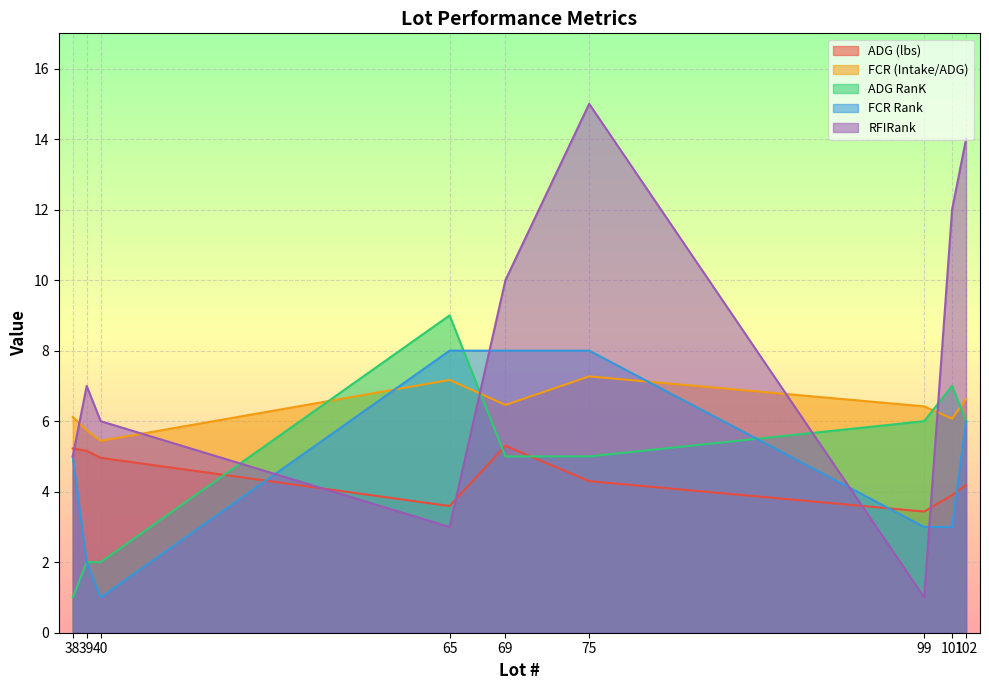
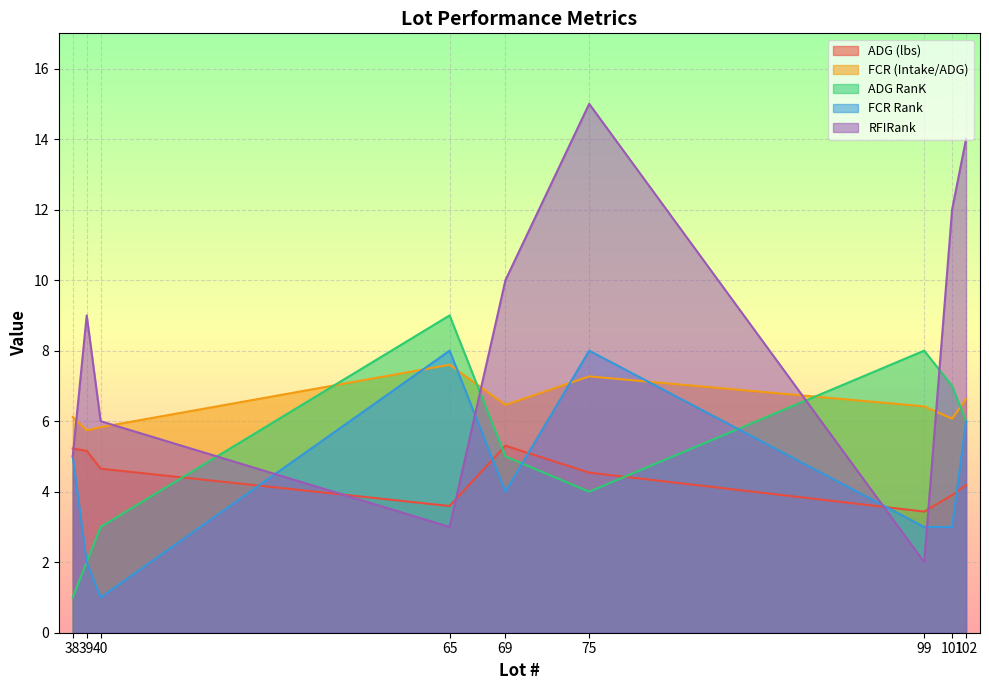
  {
    "ADG (lbs)": {
      "38": 5.2,
      "39": 5.2,
-     "40": 5.0,
+     "40": 4.7,
      "65": 3.6,
      "69": 5.3,
-     "75": 4.3,
+     "75": 4.5,
      "99": 3.4
    },
    "FCR (Intake/ADG)": {
      "38": 6.1,
      "39": 5.7,
-     "40": 5.4,
-     "65": 7.2,
+     "40": 5.8,
+     "65": 7.6,
      "69": 6.5,
      "75": 7.3,
      "99": 6.4
    },
    "ADG RanK": {
      "38": 1,
-     "40": 2,
+     "40": 3,
      "65": 9,
      "69": 5,
-     "75": 5,
-     "99": 6
+     "75": 4,
+     "99": 8
    },
    "FCR Rank": {
      "40": 1,
      "65": 8,
-     "69": 8,
+     "69": 4,
      "75": 8,
      "99": 3
    },
    "RFIRank": {
-     "39": 7,
+     "39": 9,
      "40": 6,
      "65": 3,
      "69": 10,
      "75": 15,
-     "99": 1
+     "99": 2
    }
  }
